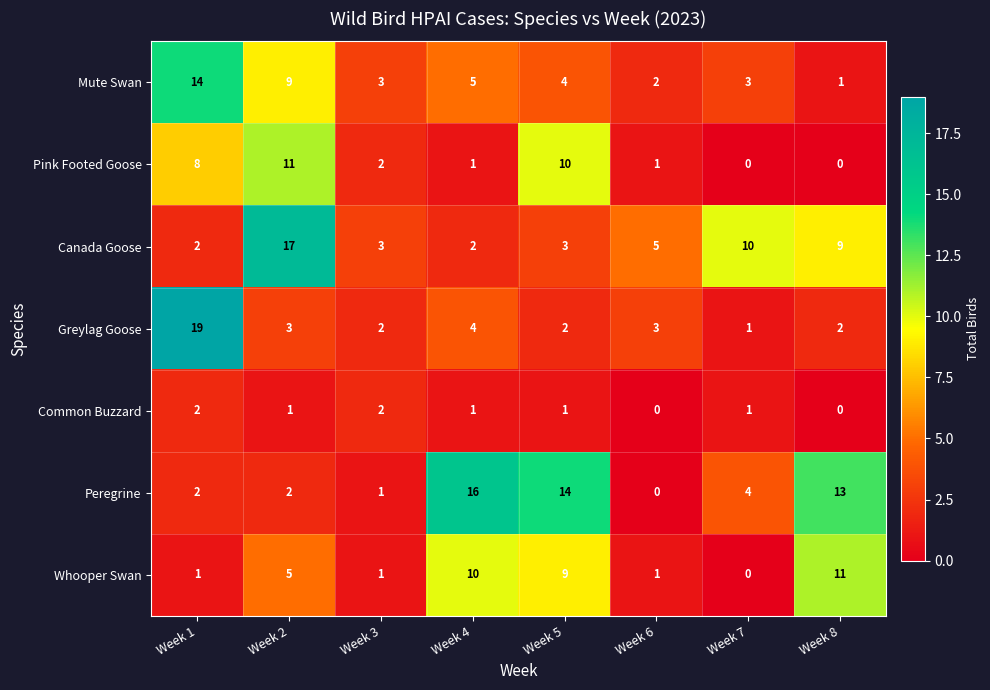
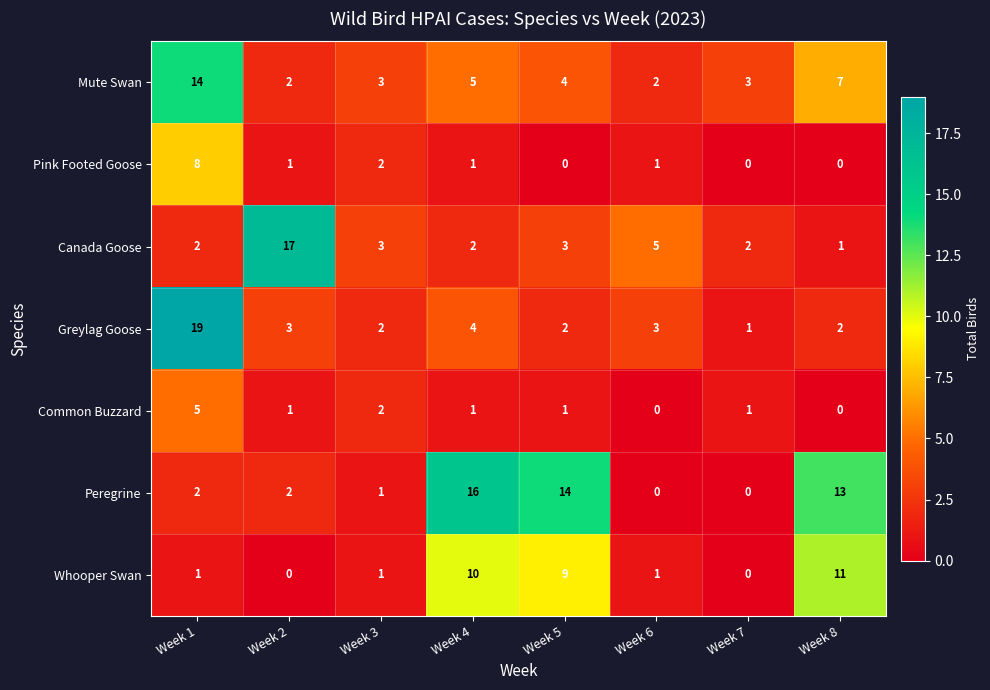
  {
    "Mute Swan": {
      "Week 1": 14,
-     "Week 2": 9,
+     "Week 2": 2,
      "Week 3": 3,
      "Week 4": 5,
      "Week 5": 4,
      "Week 6": 2,
      "Week 7": 3,
-     "Week 8": 1
+     "Week 8": 7
    },
    "Pink Footed Goose": {
      "Week 1": 8,
-     "Week 2": 11,
+     "Week 2": 1,
      "Week 3": 2,
      "Week 4": 1,
-     "Week 5": 10,
+     "Week 5": 0,
      "Week 6": 1,
      "Week 7": 0,
      "Week 8": 0
    },
    "Canada Goose": {
      "Week 1": 2,
      "Week 2": 17,
      "Week 3": 3,
      "Week 4": 2,
      "Week 5": 3,
      "Week 6": 5,
-     "Week 7": 10,
-     "Week 8": 9
+     "Week 7": 2,
+     "Week 8": 1
    },
    "Greylag Goose": {
      "Week 1": 19,
      "Week 2": 3,
      "Week 3": 2,
      "Week 4": 4,
      "Week 5": 2,
      "Week 6": 3,
      "Week 7": 1,
      "Week 8": 2
    },
    "Common Buzzard": {
-     "Week 1": 2,
+     "Week 1": 5,
      "Week 2": 1,
      "Week 3": 2,
      "Week 4": 1,
      "Week 5": 1,
      "Week 6": 0,
      "Week 7": 1,
      "Week 8": 0
    },
    "Peregrine": {
      "Week 1": 2,
      "Week 2": 2,
      "Week 3": 1,
      "Week 4": 16,
      "Week 5": 14,
      "Week 6": 0,
-     "Week 7": 4,
+     "Week 7": 0,
      "Week 8": 13
    },
    "Whooper Swan": {
      "Week 1": 1,
-     "Week 2": 5,
+     "Week 2": 0,
      "Week 3": 1,
      "Week 4": 10,
      "Week 5": 9,
      "Week 6": 1,
      "Week 7": 0,
      "Week 8": 11
    }
  }
